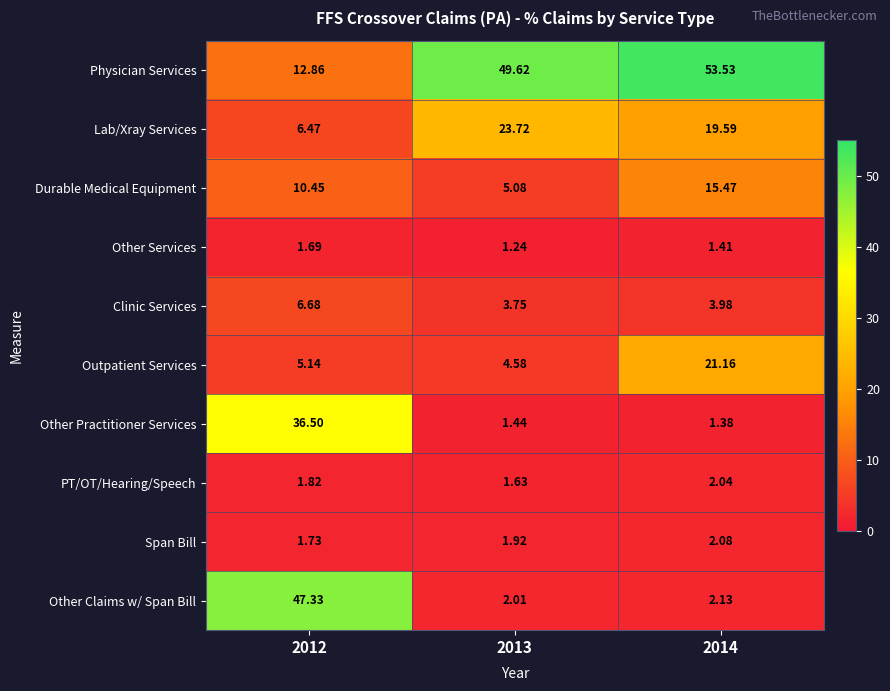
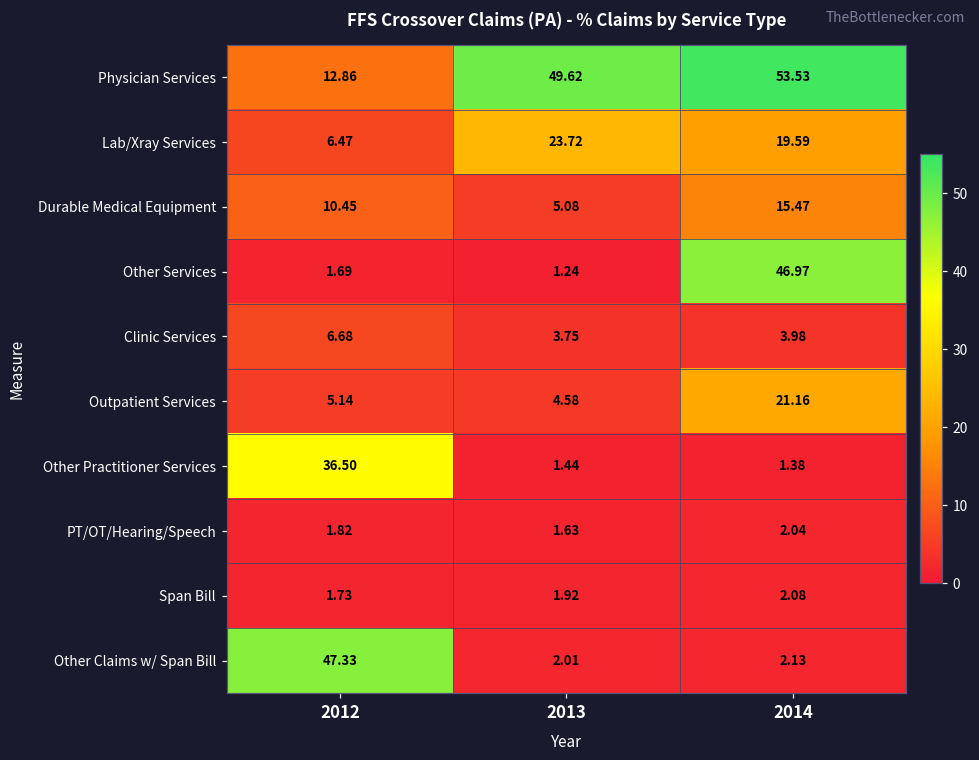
  {
    "Physician Services": {
      "2012": 12.86,
      "2013": 49.62,
      "2014": 53.53
    },
    "Lab/Xray Services": {
      "2012": 6.47,
      "2013": 23.72,
      "2014": 19.59
    },
    "Durable Medical Equipment": {
      "2012": 10.45,
      "2013": 5.08,
      "2014": 15.47
    },
    "Other Services": {
      "2012": 1.69,
      "2013": 1.24,
-     "2014": 1.41
+     "2014": 46.97
    },
    "Clinic Services": {
      "2012": 6.68,
      "2013": 3.75,
      "2014": 3.98
    },
    "Outpatient Services": {
      "2012": 5.14,
      "2013": 4.58,
      "2014": 21.16
    },
    "Other Practitioner Services": {
      "2012": 36.50,
      "2013": 1.44,
      "2014": 1.38
    },
    "PT/OT/Hearing/Speech": {
      "2012": 1.82,
      "2013": 1.63,
      "2014": 2.04
    },
    "Span Bill": {
      "2012": 1.73,
      "2013": 1.92,
      "2014": 2.08
    },
    "Other Claims w/ Span Bill": {
      "2012": 47.33,
      "2013": 2.01,
      "2014": 2.13
    }
  }
